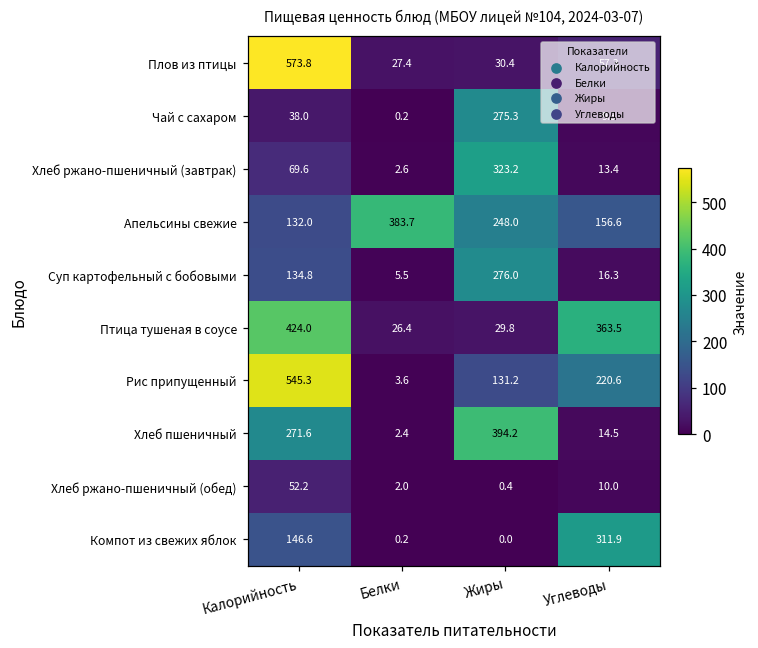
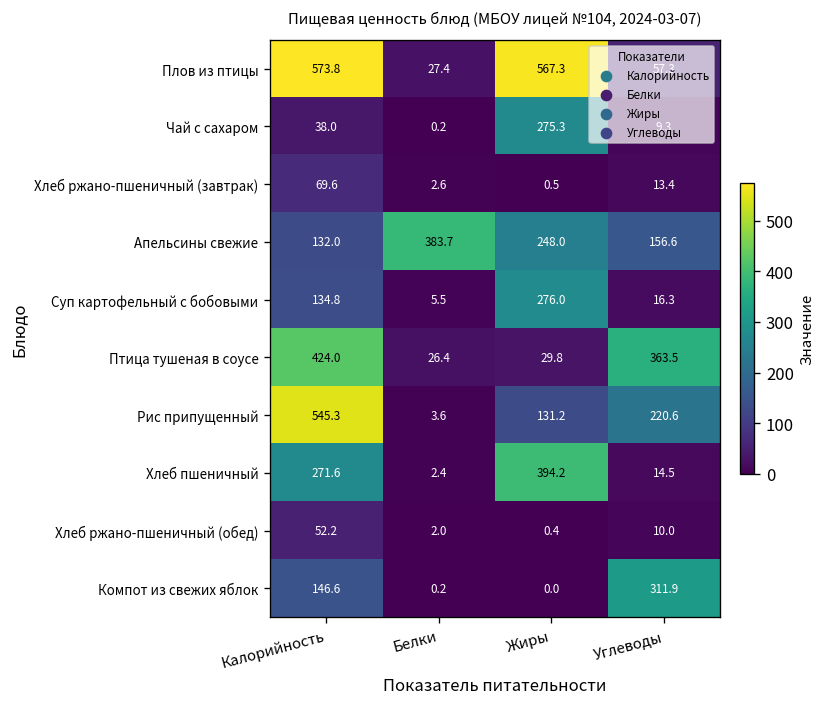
  {
    "Плов из птицы": {
      "Калорийность": 573.8,
      "Белки": 27.4,
-     "Жиры": 30.4
+     "Жиры": 567.3
    },
    "Чай с сахаром": {
      "Калорийность": 38.0,
      "Белки": 0.2,
      "Жиры": 275.3
    },
    "Хлеб ржано-пшеничный (завтрак)": {
      "Калорийность": 69.6,
      "Белки": 2.6,
-     "Жиры": 323.2,
+     "Жиры": 0.5,
      "Углеводы": 13.4
    },
    "Апельсины свежие": {
      "Калорийность": 132.0,
      "Белки": 383.7,
      "Жиры": 248.0,
      "Углеводы": 156.6
    },
    "Суп картофельный с бобовыми": {
      "Калорийность": 134.8,
      "Белки": 5.5,
      "Жиры": 276.0,
      "Углеводы": 16.3
    },
    "Птица тушеная в соусе": {
      "Калорийность": 424.0,
      "Белки": 26.4,
      "Жиры": 29.8,
      "Углеводы": 363.5
    },
    "Рис припущенный": {
      "Калорийность": 545.3,
      "Белки": 3.6,
      "Жиры": 131.2,
      "Углеводы": 220.6
    },
    "Хлеб пшеничный": {
      "Калорийность": 271.6,
      "Белки": 2.4,
      "Жиры": 394.2,
      "Углеводы": 14.5
    },
    "Хлеб ржано-пшеничный (обед)": {
      "Калорийность": 52.2,
      "Белки": 2.0,
      "Жиры": 0.4,
      "Углеводы": 10.0
    },
    "Компот из свежих яблок": {
      "Калорийность": 146.6,
      "Белки": 0.2,
      "Жиры": 0.0,
      "Углеводы": 311.9
    }
  }
